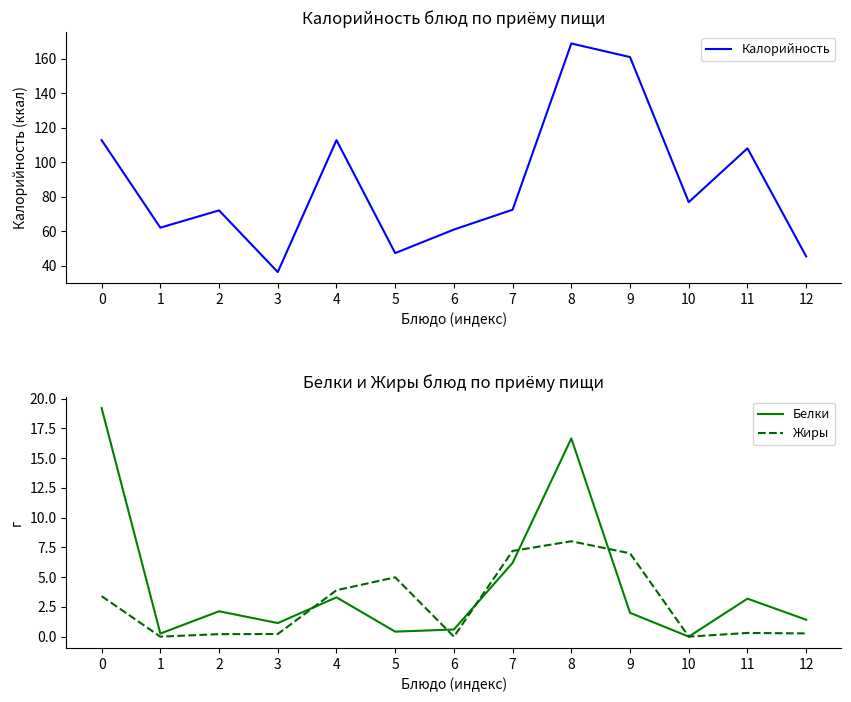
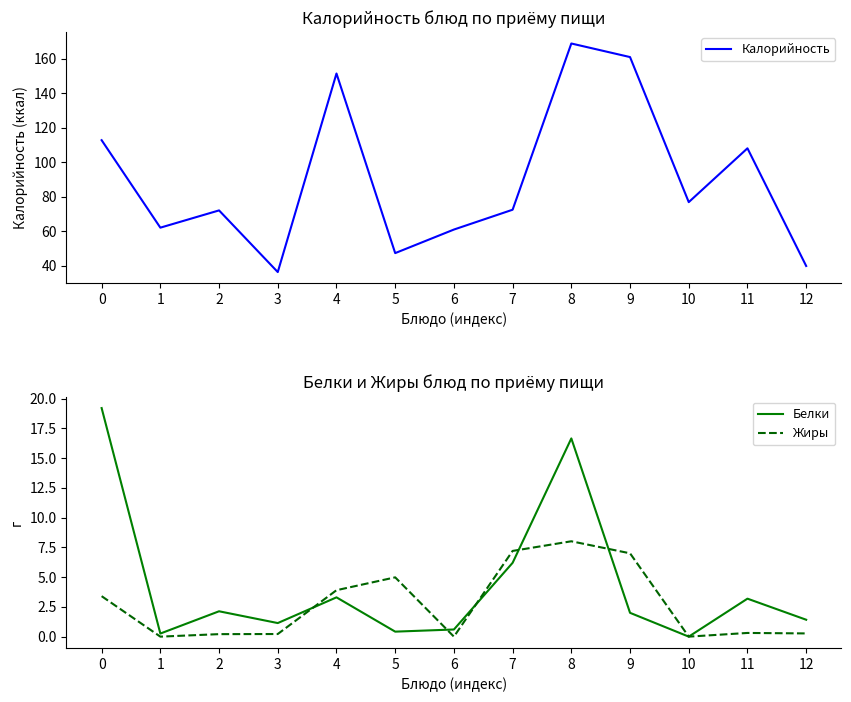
  {
    "Калорийность блюд по приёму пищи": {
      "0": 113,
      "1": 62,
      "2": 72,
      "3": 36,
-     "4": 113,
+     "4": 151,
      "5": 47,
      "6": 61,
      "7": 72,
      "8": 169,
      "9": 161,
      "10": 77,
      "11": 108,
-     "12": 45
+     "12": 40
    }
  }
